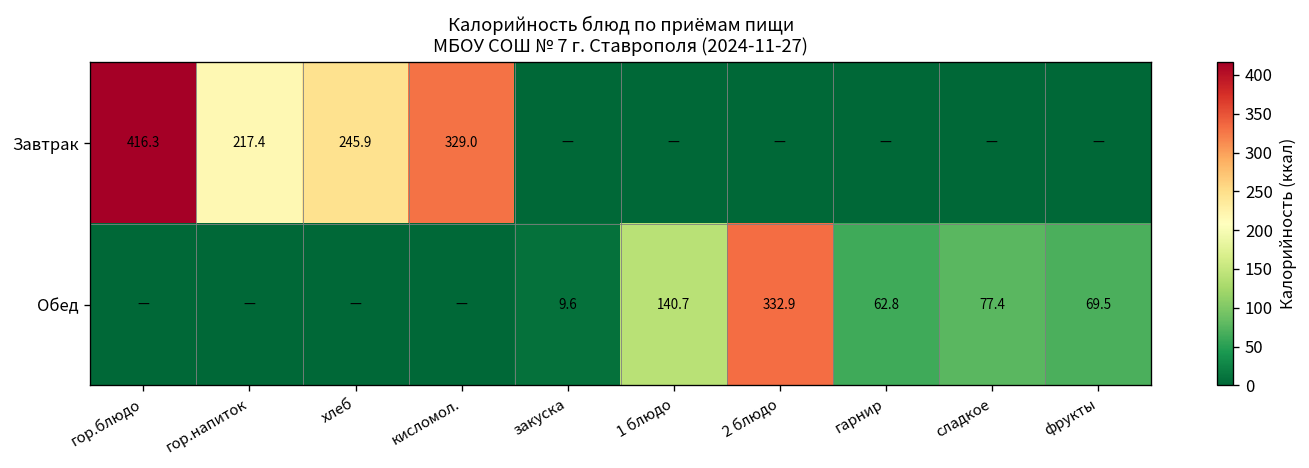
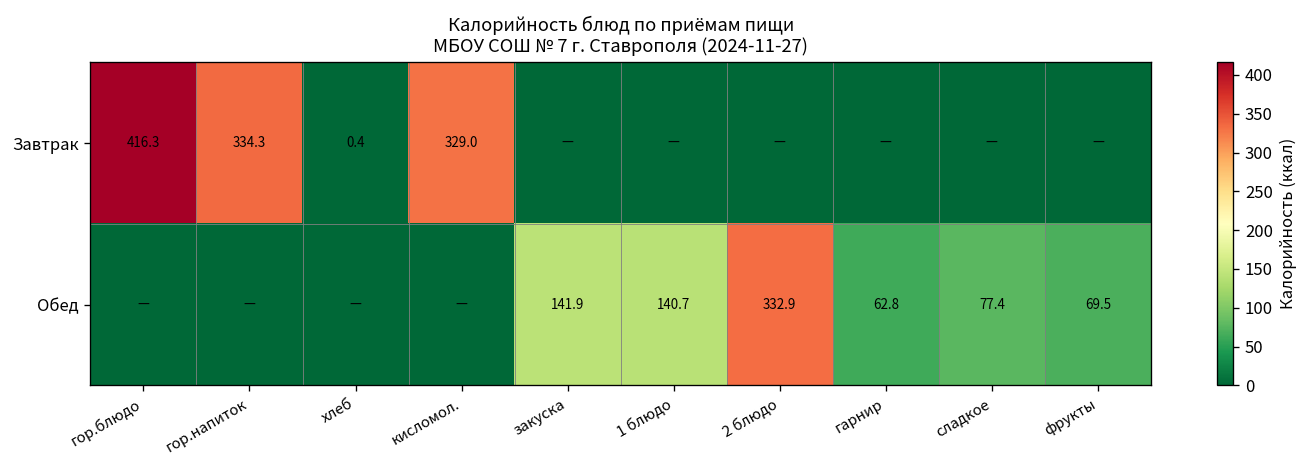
  {
    "Завтрак": {
      "гор.блюдо": 416.3,
-     "гор.напиток": 217.4,
-     "хлеб": 245.9,
+     "гор.напиток": 334.3,
+     "хлеб": 0.4,
      "кисломол.": 329.0
    },
    "Обед": {
-     "закуска": 9.6,
+     "закуска": 141.9,
      "1 блюдо": 140.7,
      "2 блюдо": 332.9,
      "гарнир": 62.8,
      "сладкое": 77.4,
      "фрукты": 69.5
    }
  }
